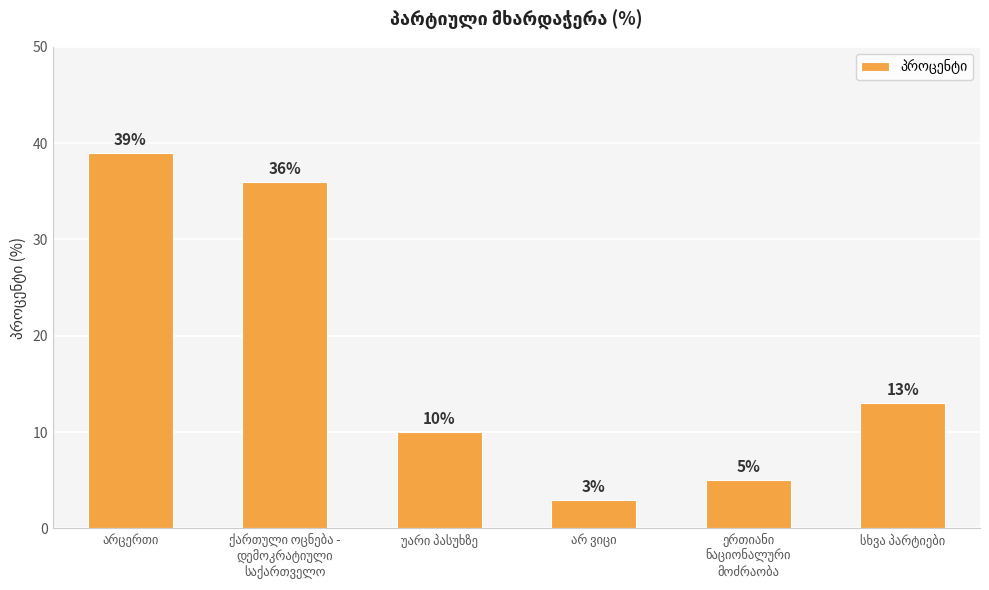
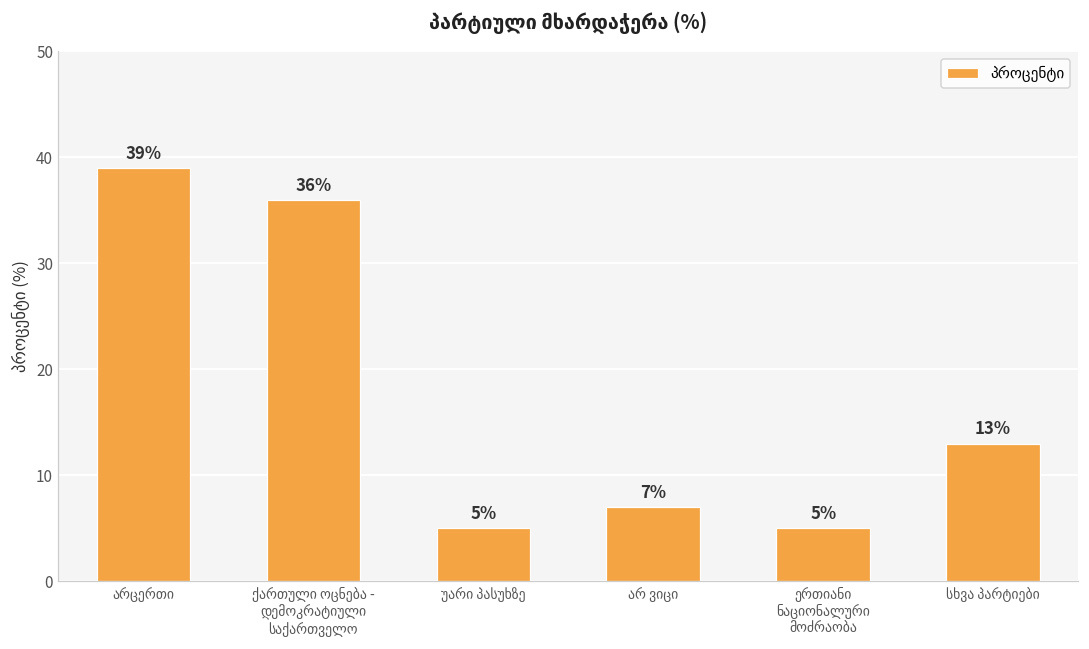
  {
    "არცერთი": "39%",
    "ქართული ოცნება - დემოკრატიული საქართველო": "36%",
-   "უარი პასუხზე": "10%",
-   "არ ვიცი": "3%",
+   "უარი პასუხზე": "5%",
+   "არ ვიცი": "7%",
    "ერთიანი ნაციონალური მოძრაობა": "5%",
    "სხვა პარტიები": "13%"
  }
